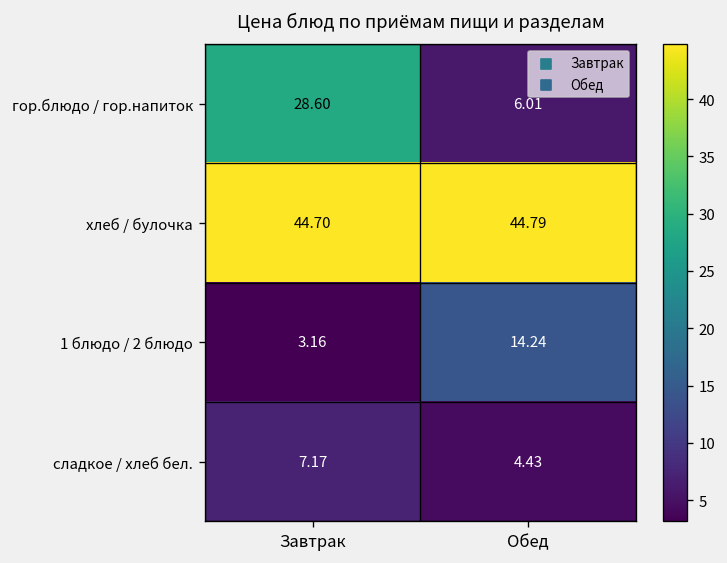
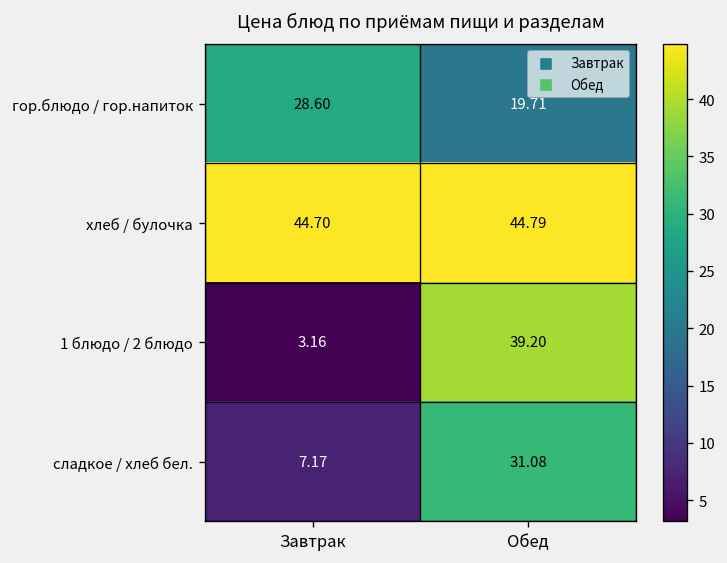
  {
    "гор.блюдо / гор.напиток": {
      "Завтрак": 28.60,
-     "Обед": 6.01
+     "Обед": 19.71
    },
    "хлеб / булочка": {
      "Завтрак": 44.70,
      "Обед": 44.79
    },
    "1 блюдо / 2 блюдо": {
      "Завтрак": 3.16,
-     "Обед": 14.24
+     "Обед": 39.20
    },
    "сладкое / хлеб бел.": {
      "Завтрак": 7.17,
-     "Обед": 4.43
+     "Обед": 31.08
    }
  }
